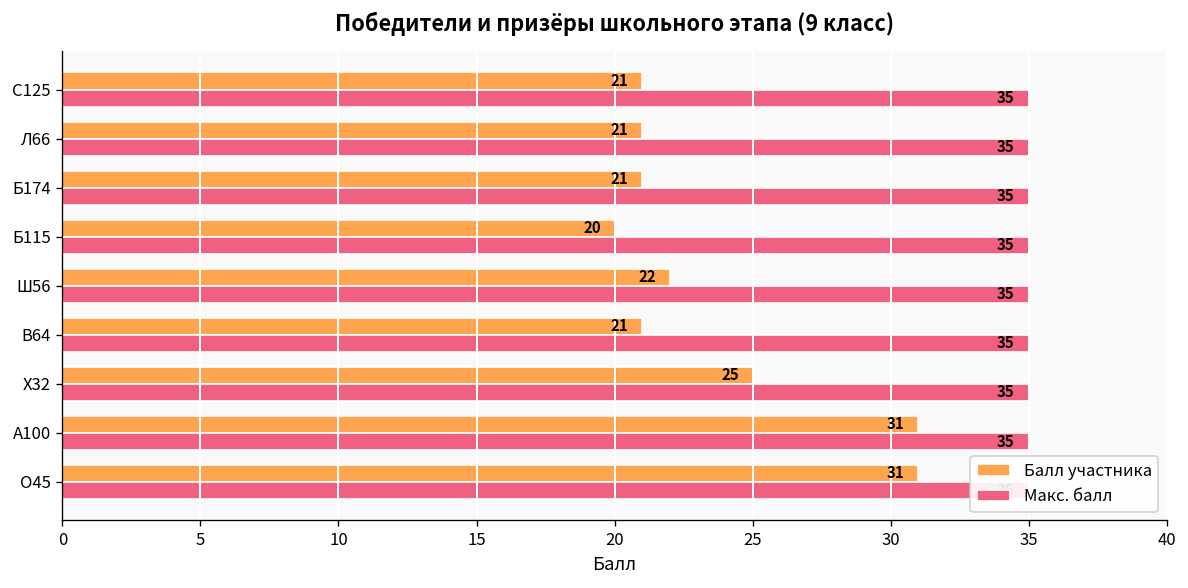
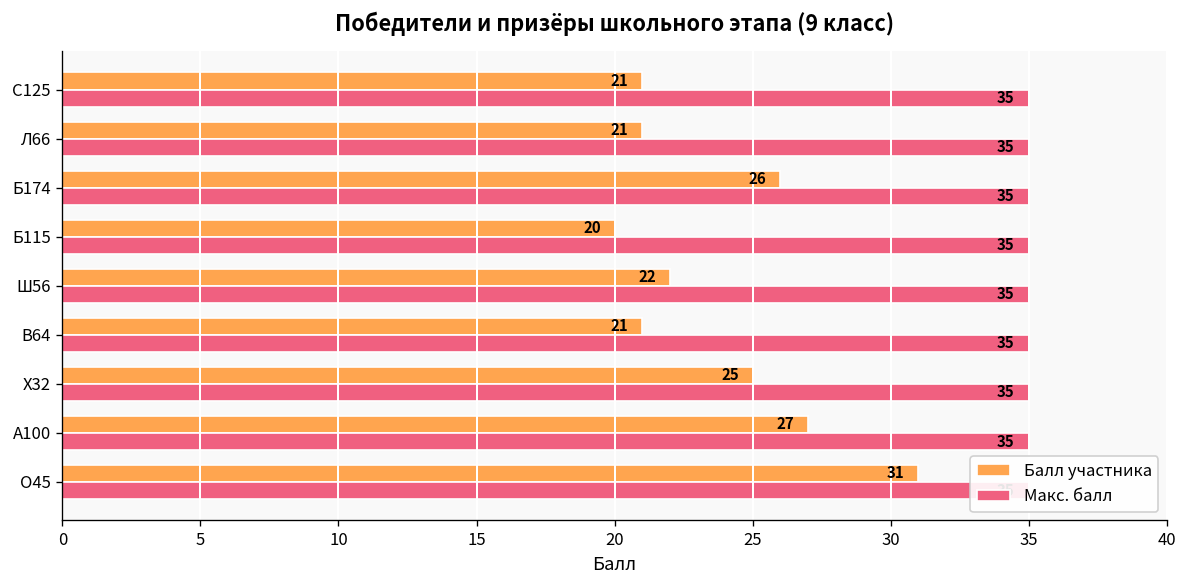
  {
    "Балл участника": {
      "С125": 21,
      "Л66": 21,
-     "Б174": 21,
+     "Б174": 26,
      "Б115": 20,
      "Ш56": 22,
      "В64": 21,
      "Х32": 25,
-     "А100": 31,
+     "А100": 27,
      "О45": 31
    },
    "Макс. балл": {
      "С125": 35,
      "Л66": 35,
      "Б174": 35,
      "Б115": 35,
      "Ш56": 35,
      "В64": 35,
      "Х32": 35,
      "А100": 35
    }
  }
